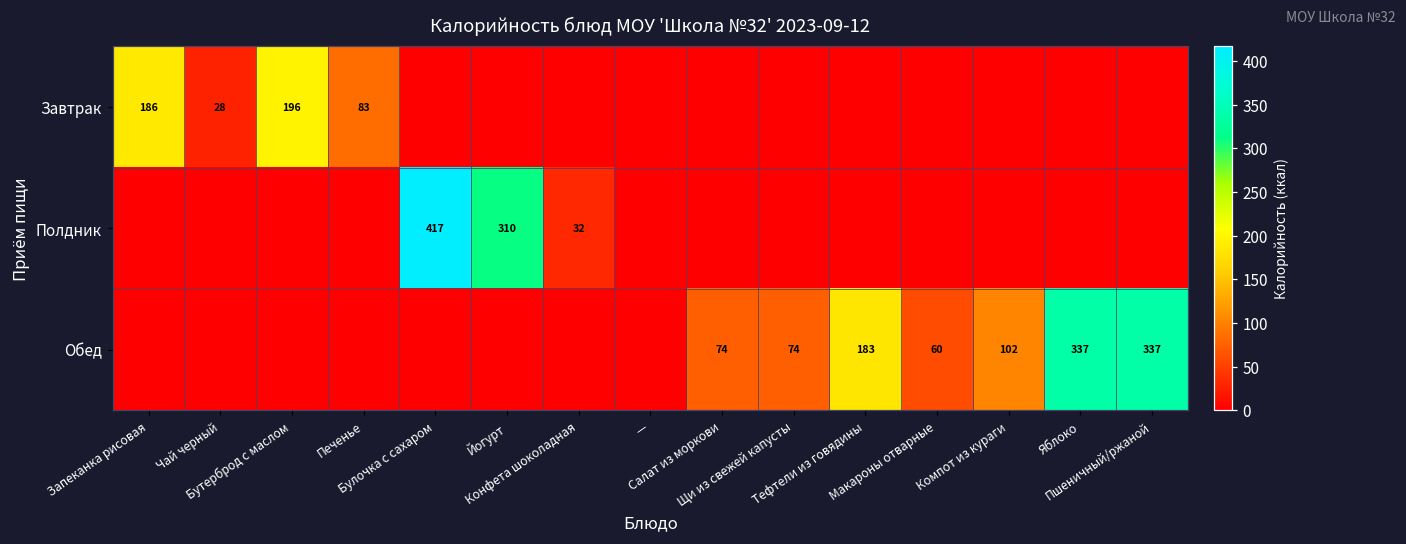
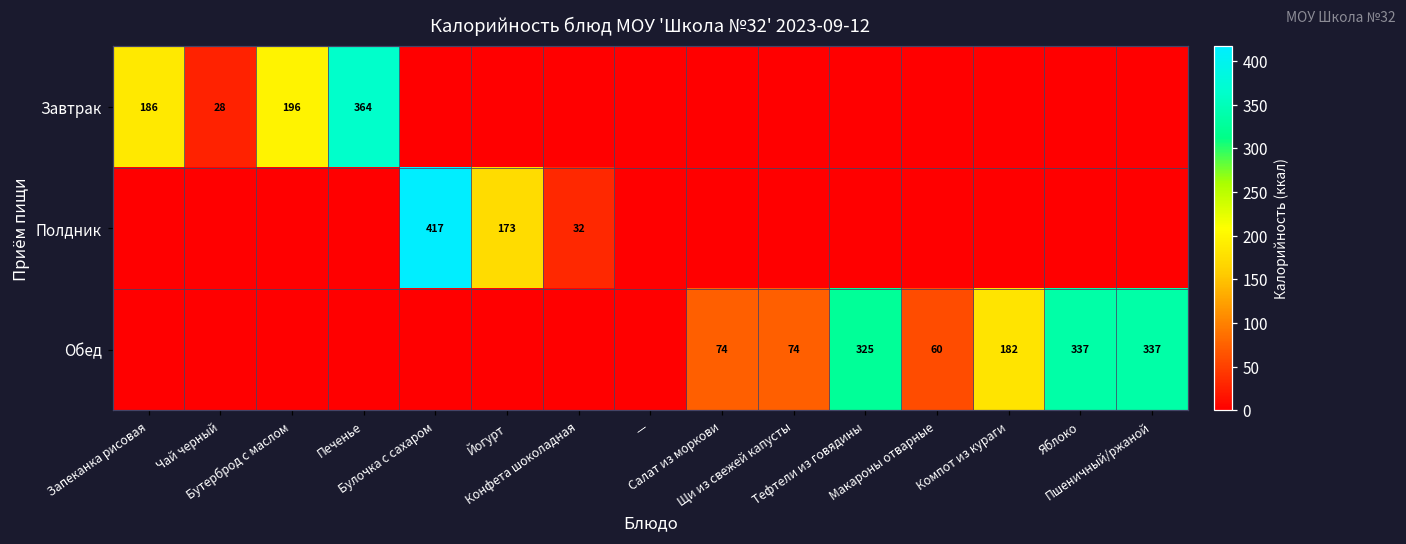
  {
    "Завтрак": {
      "Запеканка рисовая": 186,
      "Чай черный": 28,
      "Бутерброд с маслом": 196,
-     "Печенье": 83
+     "Печенье": 364
    },
    "Полдник": {
      "Булочка с сахаром": 417,
-     "Йогурт": 310,
+     "Йогурт": 173,
      "Конфета шоколадная": 32
    },
    "Обед": {
      "Салат из моркови": 74,
      "Щи из свежей капусты": 74,
-     "Тефтели из говядины": 183,
+     "Тефтели из говядины": 325,
      "Макароны отварные": 60,
-     "Компот из кураги": 102,
+     "Компот из кураги": 182,
      "Яблоко": 337,
      "Пшеничный/ржаной": 337
    }
  }
